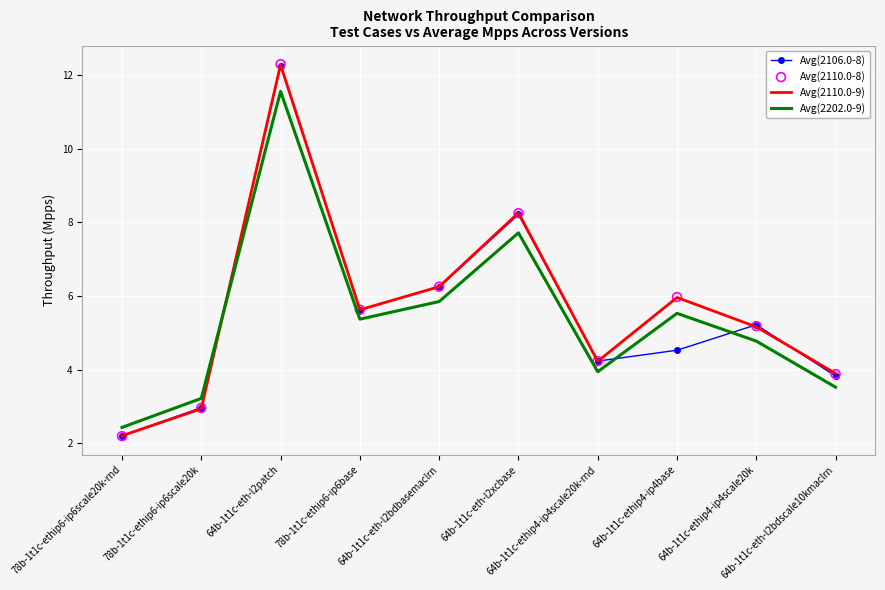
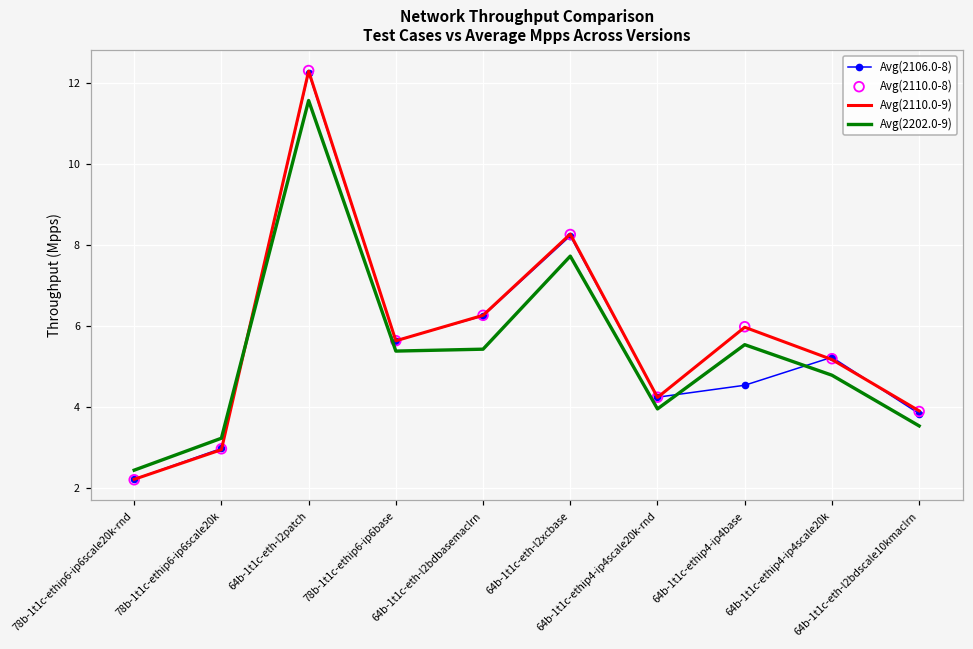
  {
    "Avg(2106.0-8)": {
      "64b-1t1c-ethip4-ip4base": 4.5
    },
    "Avg(2202.0-9)": {
      "78b-1t1c-ethip6-ip6scale20k-rnd": 2.4,
      "78b-1t1c-ethip6-ip6scale20k": 3.2,
      "64b-1t1c-eth-l2patch": 11.6,
      "78b-1t1c-ethip6-ip6base": 5.4,
-     "64b-1t1c-eth-l2bdbasemaclrn": 5.8,
+     "64b-1t1c-eth-l2bdbasemaclrn": 5.4,
      "64b-1t1c-eth-l2xcbase": 7.7,
      "64b-1t1c-ethip4-ip4scale20k-rnd": 3.9,
      "64b-1t1c-ethip4-ip4base": 5.5,
      "64b-1t1c-ethip4-ip4scale20k": 4.8,
      "64b-1t1c-eth-l2bdscale10kmaclrn": 3.5
    }
  }
